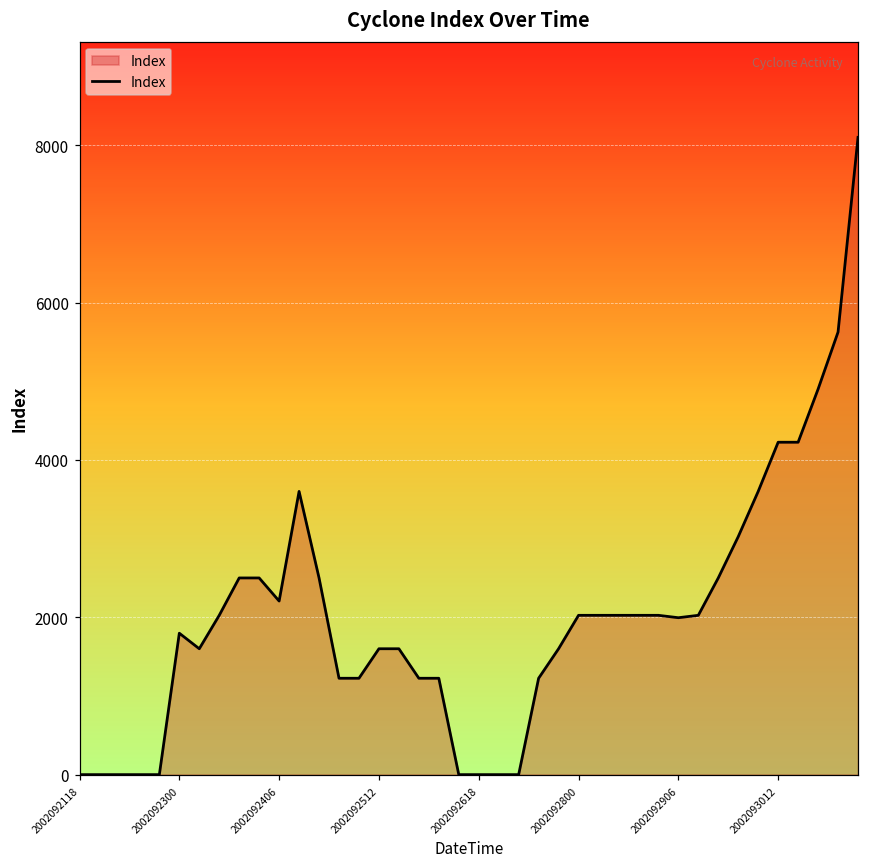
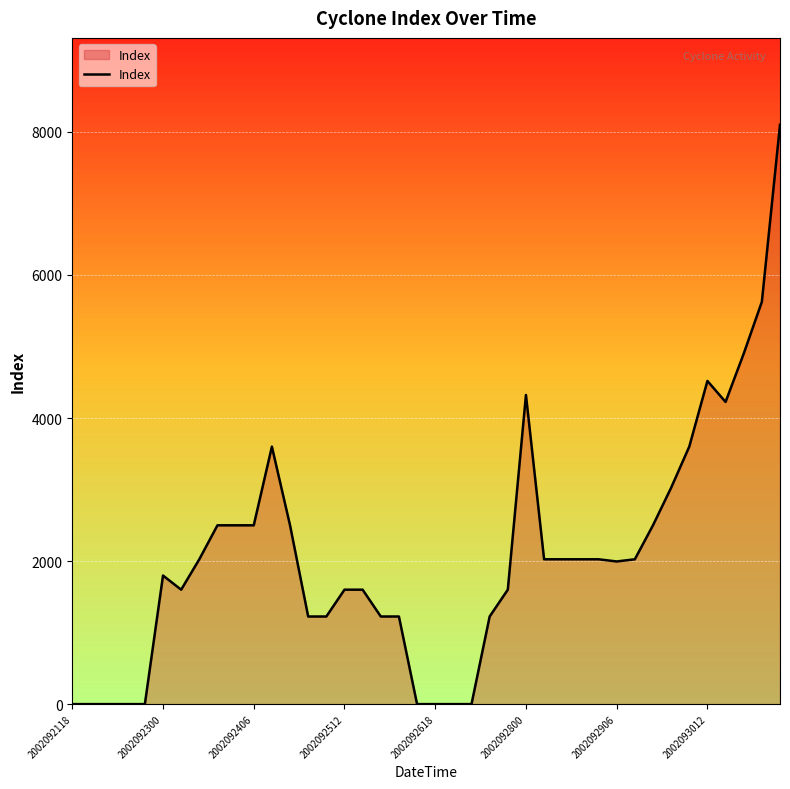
  {
    "2002092118": 0,
    "2002092300": 1800,
-   "2002092406": 2200,
+   "2002092406": 2500,
    "2002092512": 1600,
    "2002092618": 0,
-   "2002092800": 2000,
+   "2002092800": 4300,
    "2002092906": 2000,
-   "2002093012": 4200
+   "2002093012": 4500
  }
